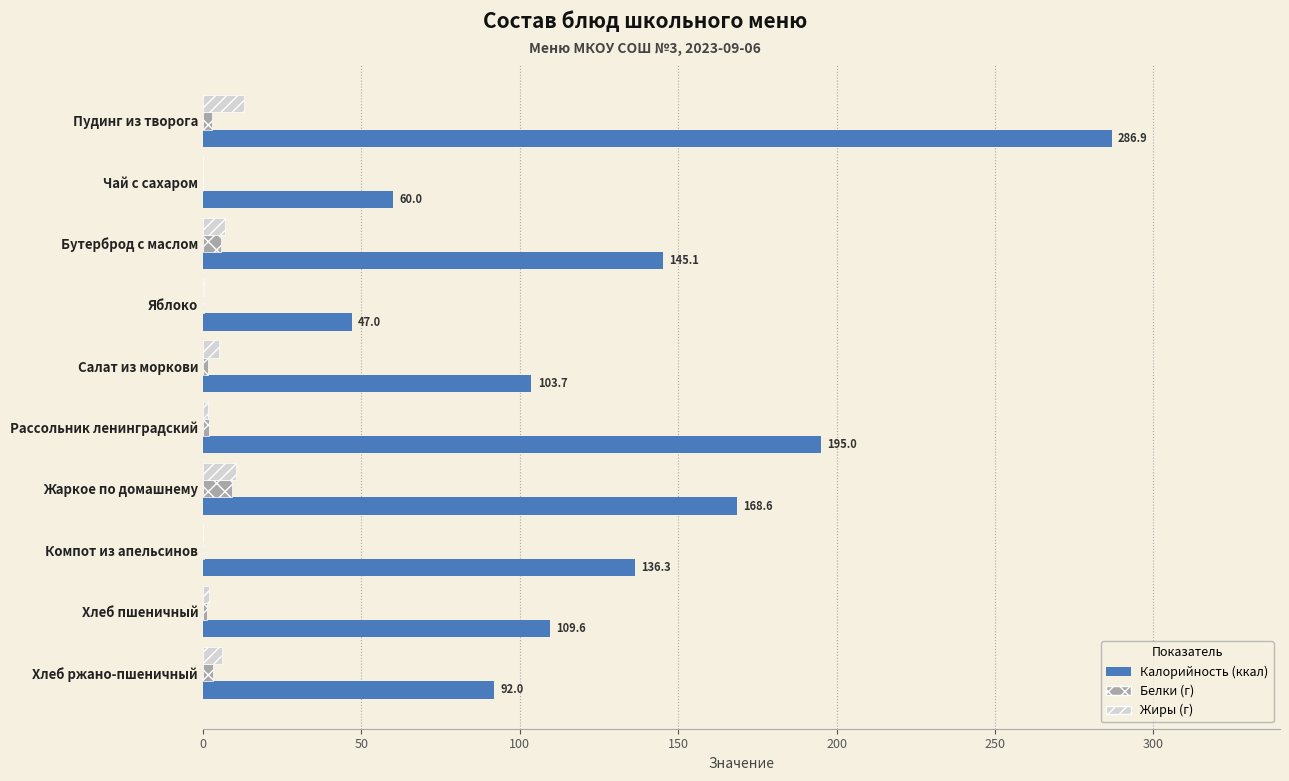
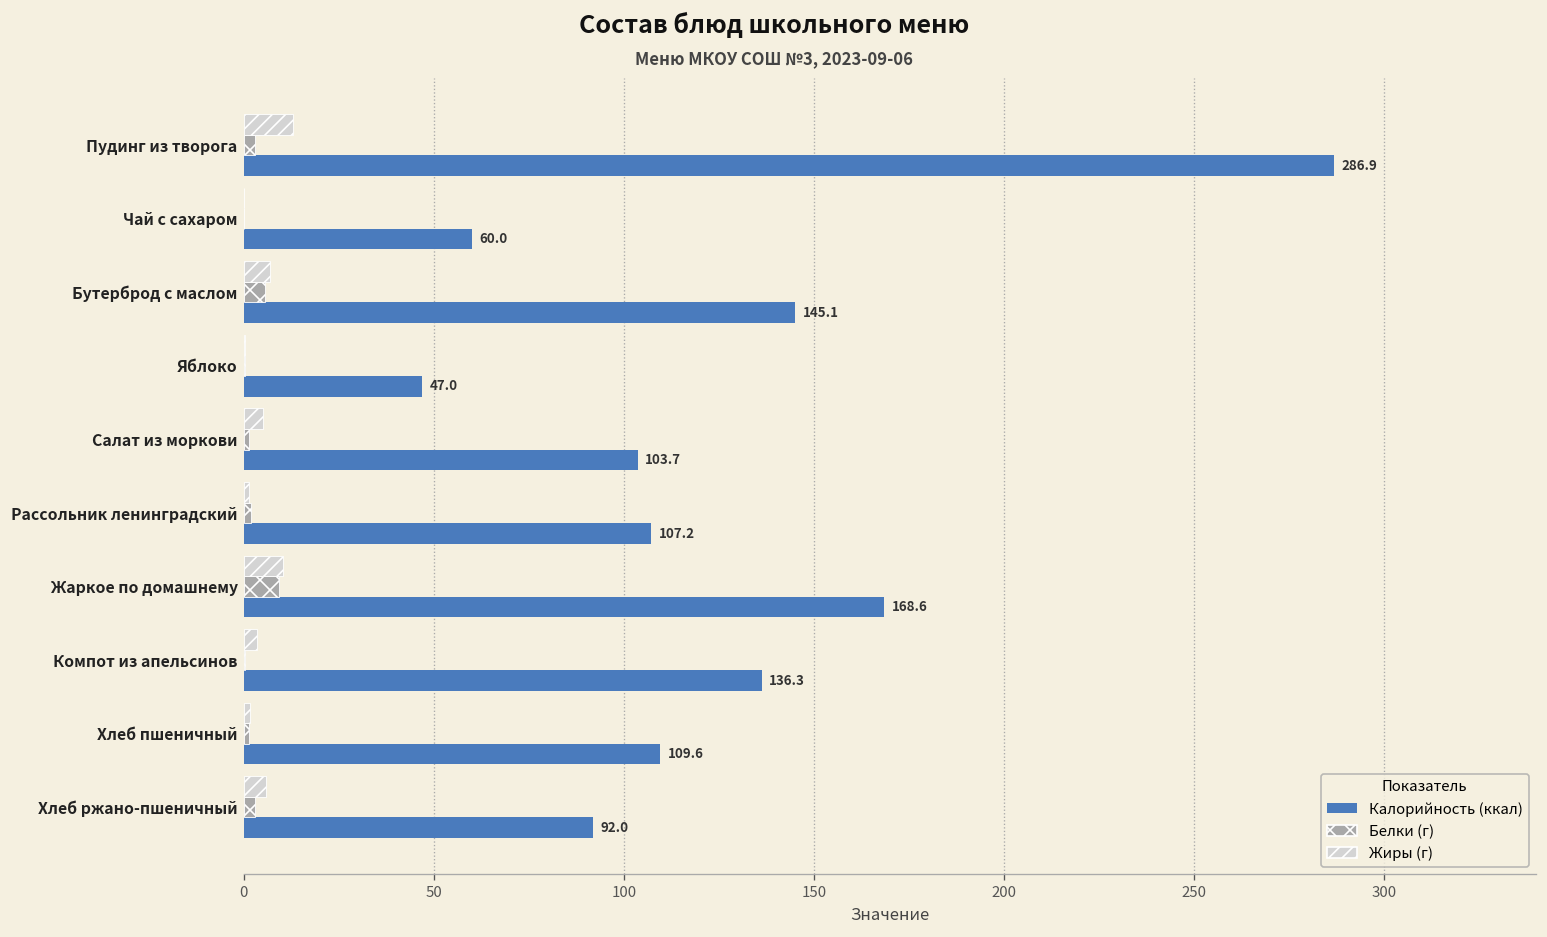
  {
    "Калорийность (ккал)": {
      "Пудинг из творога": 286.9,
      "Чай с сахаром": 60.0,
      "Бутерброд с маслом": 145.1,
      "Яблоко": 47.0,
      "Салат из моркови": 103.7,
-     "Рассольник ленинградский": 195.0,
+     "Рассольник ленинградский": 107.2,
      "Жаркое по домашнему": 168.6,
      "Компот из апельсинов": 136.3,
      "Хлеб пшеничный": 109.6,
      "Хлеб ржано-пшеничный": 92.0
    },
    "Белки (г)": {
      "Пудинг из творога": 3,
      "Бутерброд с маслом": 6,
      "Салат из моркови": 2,
      "Рассольник ленинградский": 2,
      "Жаркое по домашнему": 9,
      "Хлеб пшеничный": 1,
      "Хлеб ржано-пшеничный": 3
    },
    "Жиры (г)": {
      "Пудинг из творога": 13,
      "Бутерброд с маслом": 7,
      "Салат из моркови": 5,
      "Рассольник ленинградский": 2,
      "Жаркое по домашнему": 10,
-     "Компот из апельсинов": 0,
+     "Компот из апельсинов": 4,
      "Хлеб пшеничный": 2,
      "Хлеб ржано-пшеничный": 6
    }
  }
